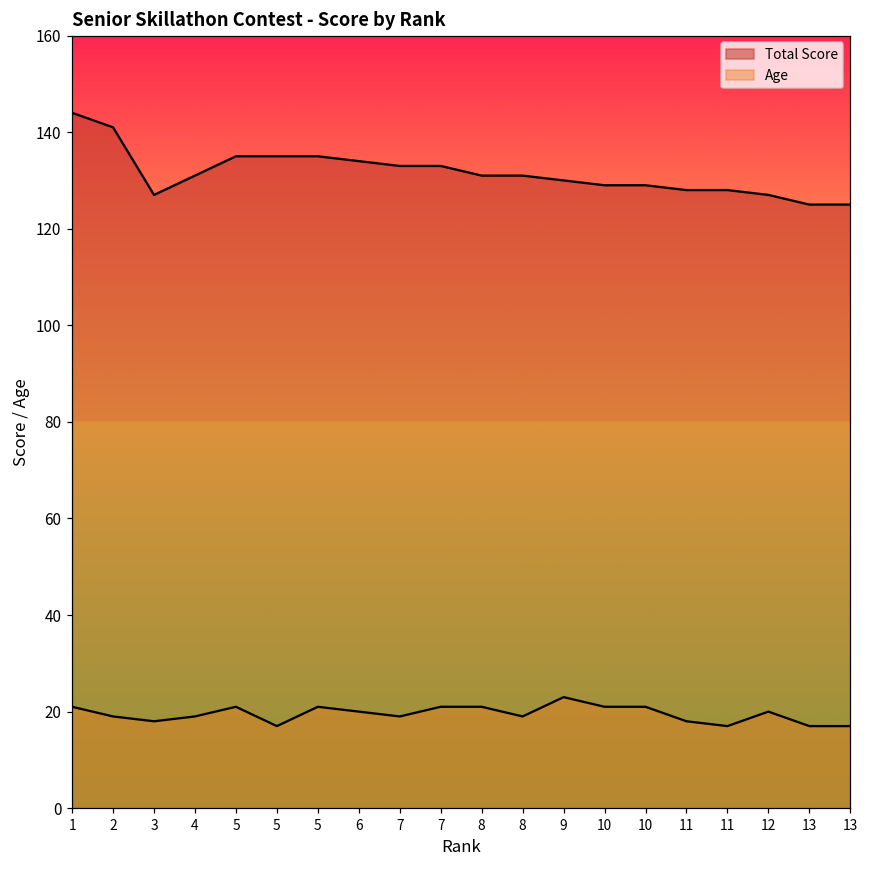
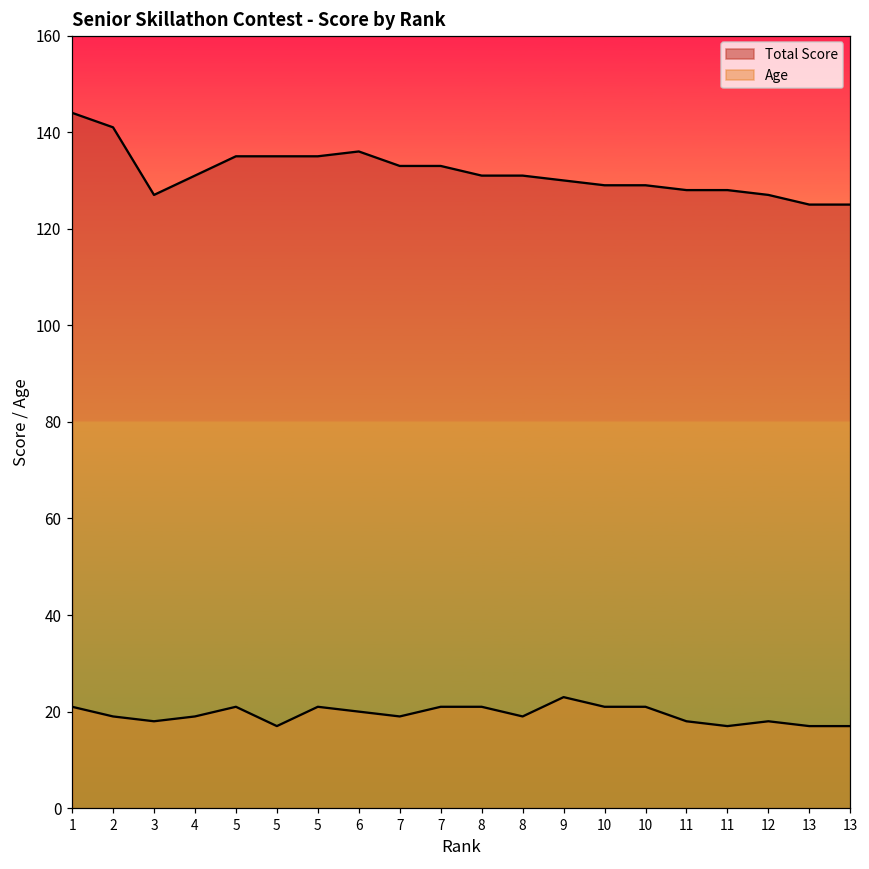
  {
    "Total Score": {
      "1": 144,
      "2": 141,
      "3": 127,
      "4": 131,
-     "6": 134,
+     "6": 136,
      "9": 130,
      "12": 127
    },
    "Age": {
      "1": 21,
      "2": 19,
      "3": 18,
      "4": 19,
      "6": 20,
      "9": 23,
-     "12": 20
+     "12": 18
    }
  }
